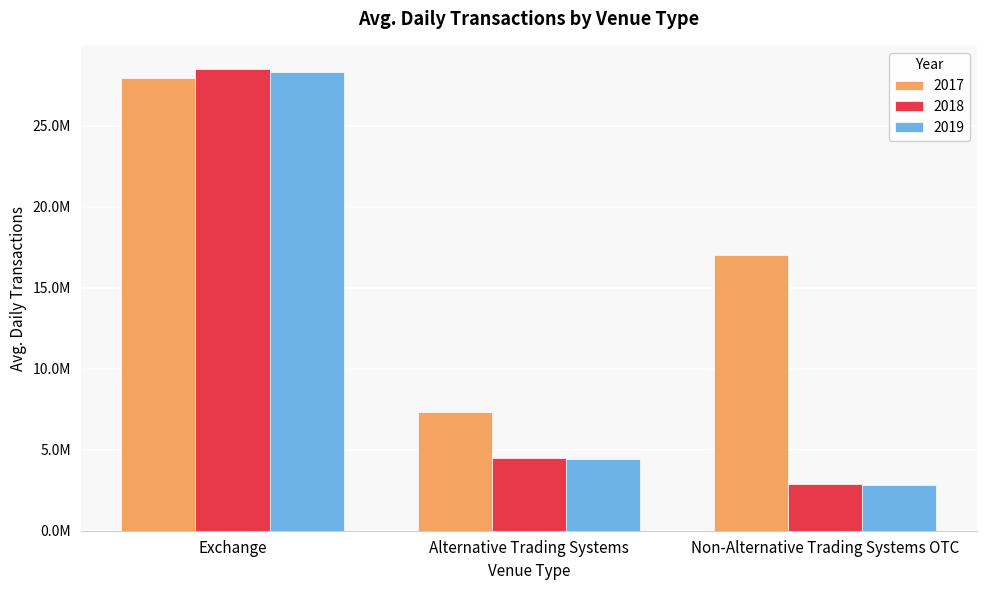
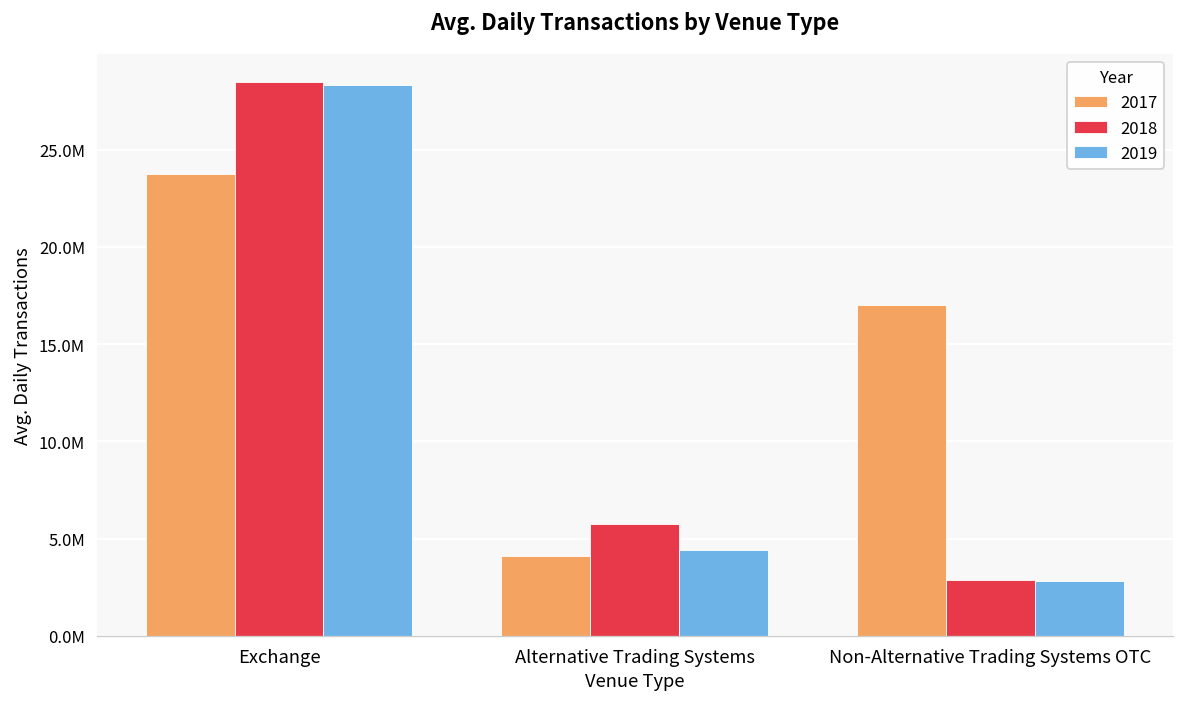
  {
    "2017": {
-     "Exchange": 27900000,
-     "Alternative Trading Systems": 7300000,
+     "Exchange": 23800000,
+     "Alternative Trading Systems": 4100000,
      "Non-Alternative Trading Systems OTC": 17000000
    },
    "2018": {
      "Exchange": 28500000,
-     "Alternative Trading Systems": 4500000,
+     "Alternative Trading Systems": 5800000,
      "Non-Alternative Trading Systems OTC": 2900000
    },
    "2019": {
      "Exchange": 28300000,
      "Alternative Trading Systems": 4400000,
      "Non-Alternative Trading Systems OTC": 2800000
    }
  }
